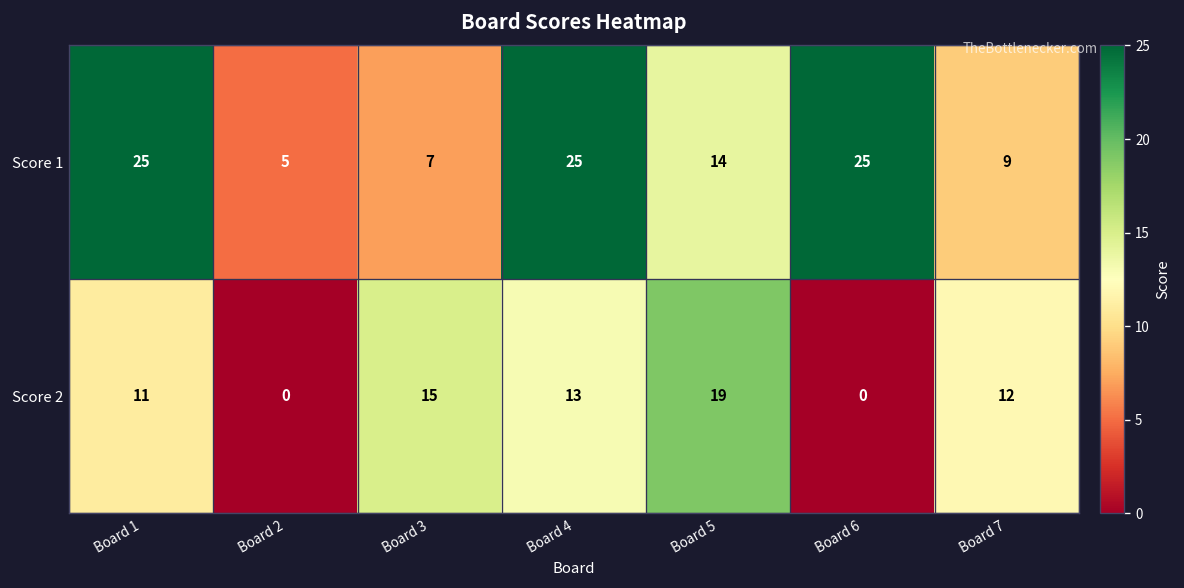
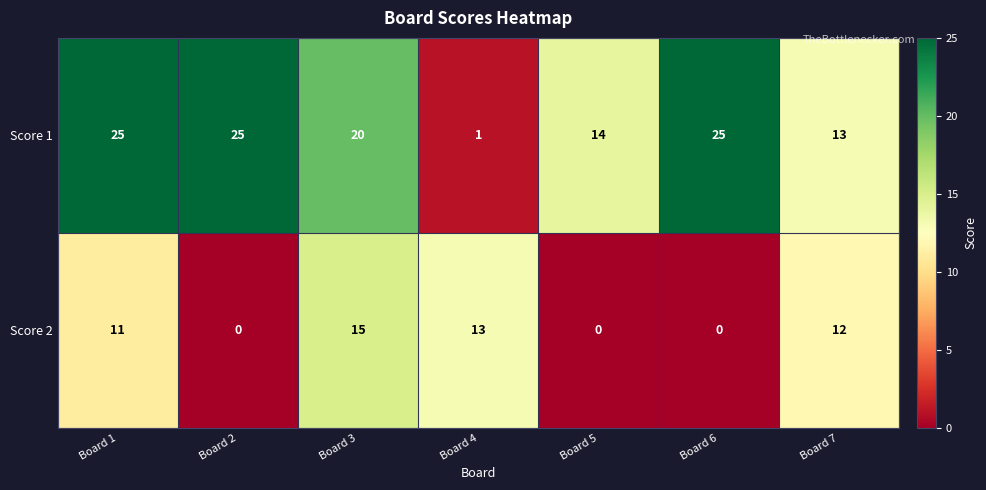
  {
    "Score 1": {
      "Board 1": 25,
-     "Board 2": 5,
-     "Board 3": 7,
-     "Board 4": 25,
+     "Board 2": 25,
+     "Board 3": 20,
+     "Board 4": 1,
      "Board 5": 14,
      "Board 6": 25,
-     "Board 7": 9
+     "Board 7": 13
    },
    "Score 2": {
      "Board 1": 11,
      "Board 2": 0,
      "Board 3": 15,
      "Board 4": 13,
-     "Board 5": 19,
+     "Board 5": 0,
      "Board 6": 0,
      "Board 7": 12
    }
  }
